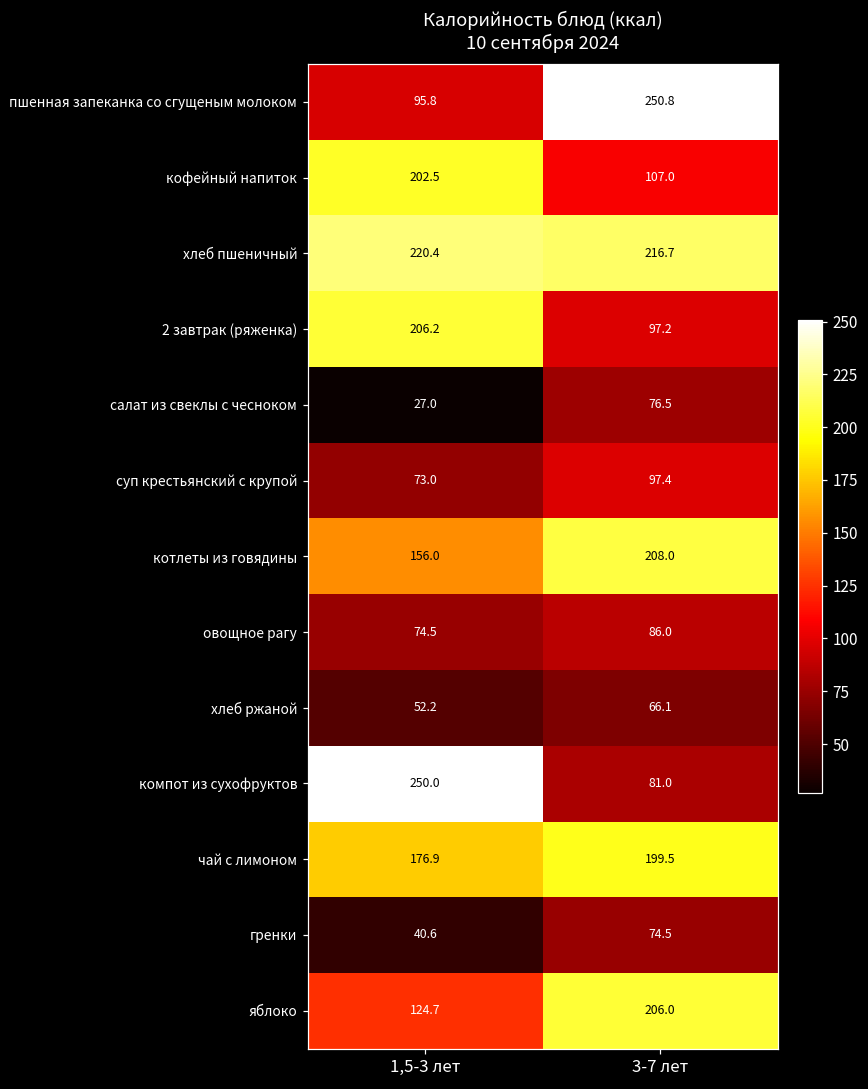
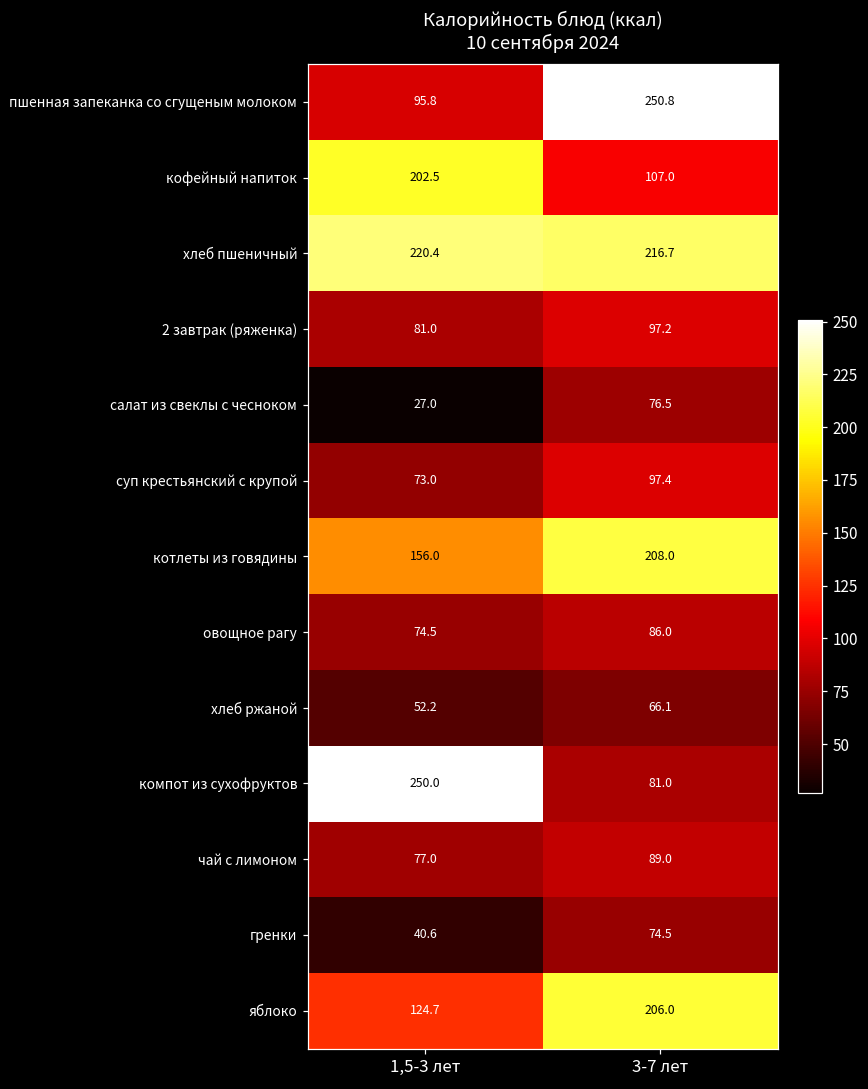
  {
    "пшенная запеканка со сгущеным молоком": {
      "1,5-3 лет": 95.8,
      "3-7 лет": 250.8
    },
    "кофейный напиток": {
      "1,5-3 лет": 202.5,
      "3-7 лет": 107.0
    },
    "хлеб пшеничный": {
      "1,5-3 лет": 220.4,
      "3-7 лет": 216.7
    },
    "2 завтрак (ряженка)": {
-     "1,5-3 лет": 206.2,
+     "1,5-3 лет": 81.0,
      "3-7 лет": 97.2
    },
    "салат из свеклы с чесноком": {
      "1,5-3 лет": 27.0,
      "3-7 лет": 76.5
    },
    "суп крестьянский с крупой": {
      "1,5-3 лет": 73.0,
      "3-7 лет": 97.4
    },
    "котлеты из говядины": {
      "1,5-3 лет": 156.0,
      "3-7 лет": 208.0
    },
    "овощное рагу": {
      "1,5-3 лет": 74.5,
      "3-7 лет": 86.0
    },
    "хлеб ржаной": {
      "1,5-3 лет": 52.2,
      "3-7 лет": 66.1
    },
    "компот из сухофруктов": {
      "1,5-3 лет": 250.0,
      "3-7 лет": 81.0
    },
    "чай с лимоном": {
-     "1,5-3 лет": 176.9,
-     "3-7 лет": 199.5
+     "1,5-3 лет": 77.0,
+     "3-7 лет": 89.0
    },
    "гренки": {
      "1,5-3 лет": 40.6,
      "3-7 лет": 74.5
    },
    "яблоко": {
      "1,5-3 лет": 124.7,
      "3-7 лет": 206.0
    }
  }
